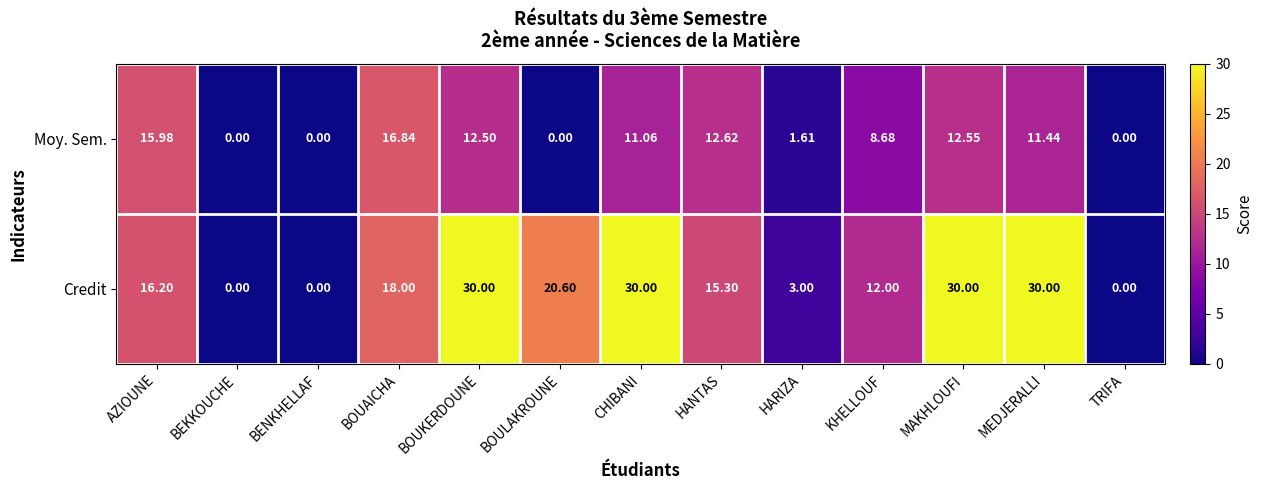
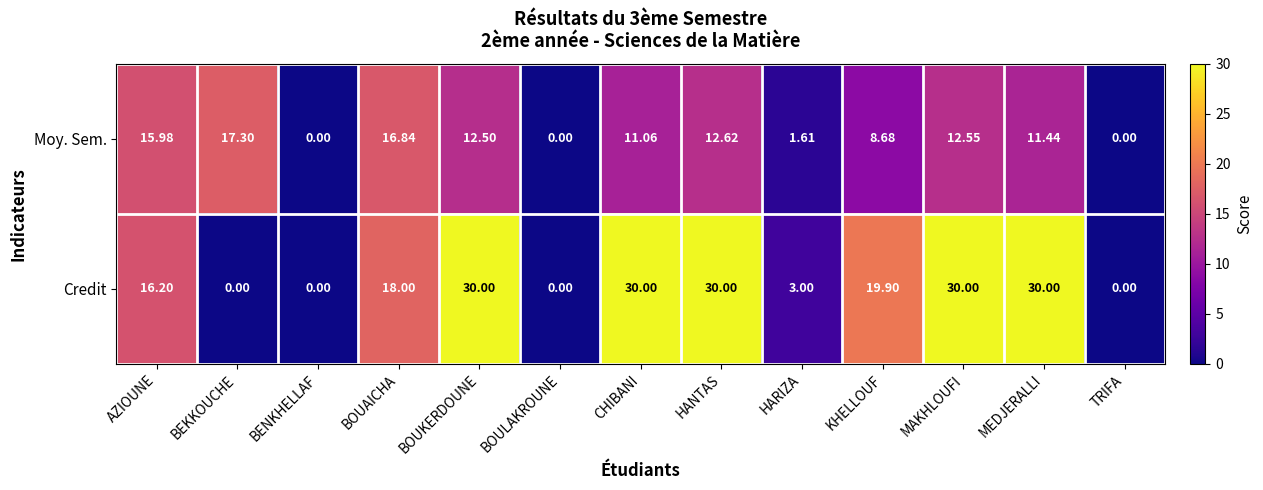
  {
    "Moy. Sem.": {
      "AZIOUNE": 15.98,
-     "BEKKOUCHE": 0.00,
+     "BEKKOUCHE": 17.30,
      "BENKHELLAF": 0.00,
      "BOUAICHA": 16.84,
      "BOUKERDOUNE": 12.50,
      "BOULAKROUNE": 0.00,
      "CHIBANI": 11.06,
      "HANTAS": 12.62,
      "HARIZA": 1.61,
      "KHELLOUF": 8.68,
      "MAKHLOUFI": 12.55,
      "MEDJERALLI": 11.44,
      "TRIFA": 0.00
    },
    "Credit": {
      "AZIOUNE": 16.20,
      "BEKKOUCHE": 0.00,
      "BENKHELLAF": 0.00,
      "BOUAICHA": 18.00,
      "BOUKERDOUNE": 30.00,
-     "BOULAKROUNE": 20.60,
+     "BOULAKROUNE": 0.00,
      "CHIBANI": 30.00,
-     "HANTAS": 15.30,
+     "HANTAS": 30.00,
      "HARIZA": 3.00,
-     "KHELLOUF": 12.00,
+     "KHELLOUF": 19.90,
      "MAKHLOUFI": 30.00,
      "MEDJERALLI": 30.00,
      "TRIFA": 0.00
    }
  }
